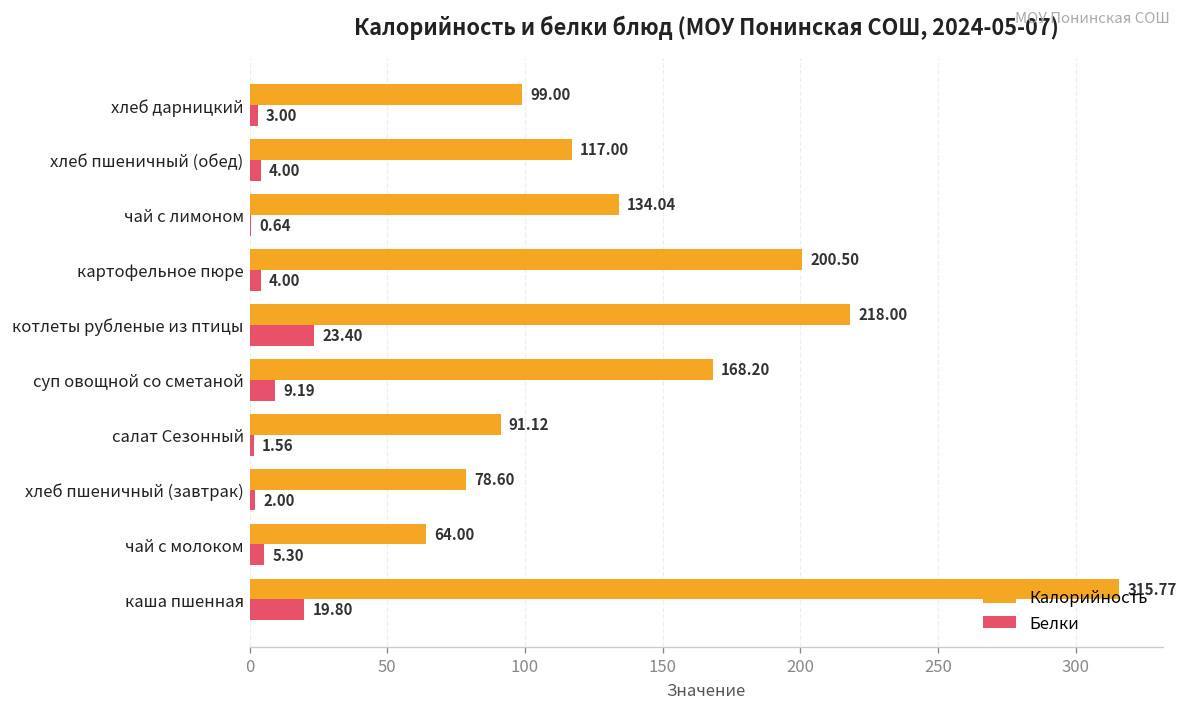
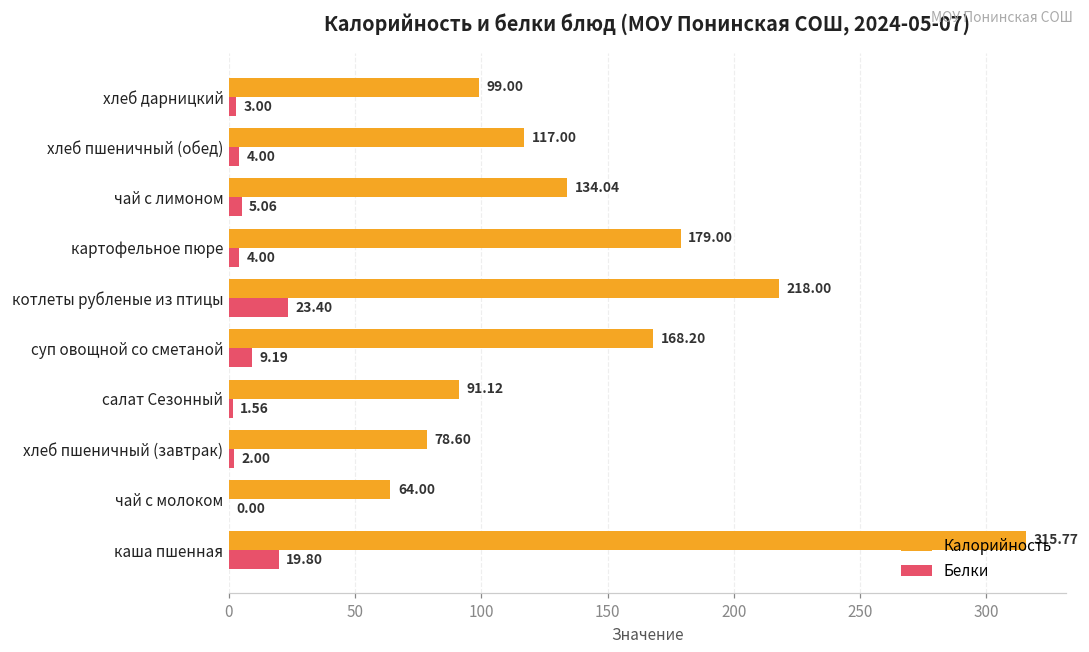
  {
    "Калорийность": {
      "хлеб дарницкий": 99.00,
      "хлеб пшеничный (обед)": 117.00,
      "чай с лимоном": 134.04,
-     "картофельное пюре": 200.50,
+     "картофельное пюре": 179.00,
      "котлеты рубленые из птицы": 218.00,
      "суп овощной со сметаной": 168.20,
      "салат Сезонный": 91.12,
      "хлеб пшеничный (завтрак)": 78.60,
      "чай с молоком": 64.00,
      "каша пшенная": 315.77
    },
    "Белки": {
      "хлеб дарницкий": 3.00,
      "хлеб пшеничный (обед)": 4.00,
-     "чай с лимоном": 0.64,
+     "чай с лимоном": 5.06,
      "картофельное пюре": 4.00,
      "котлеты рубленые из птицы": 23.40,
      "суп овощной со сметаной": 9.19,
      "салат Сезонный": 1.56,
      "хлеб пшеничный (завтрак)": 2.00,
-     "чай с молоком": 5.30,
+     "чай с молоком": 0.00,
      "каша пшенная": 19.80
    }
  }
